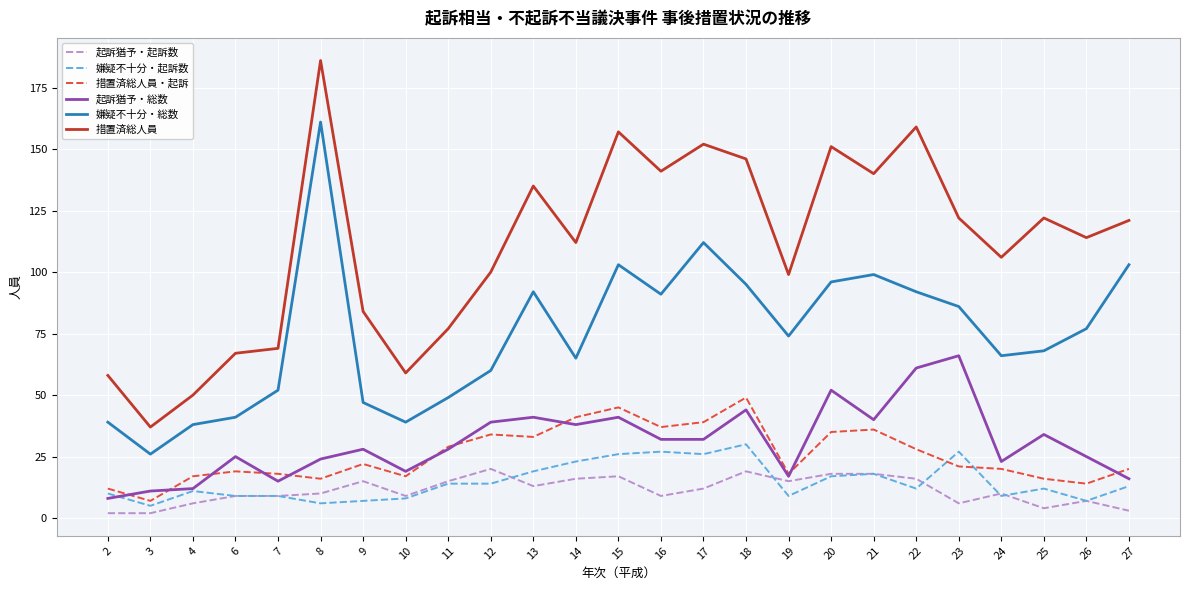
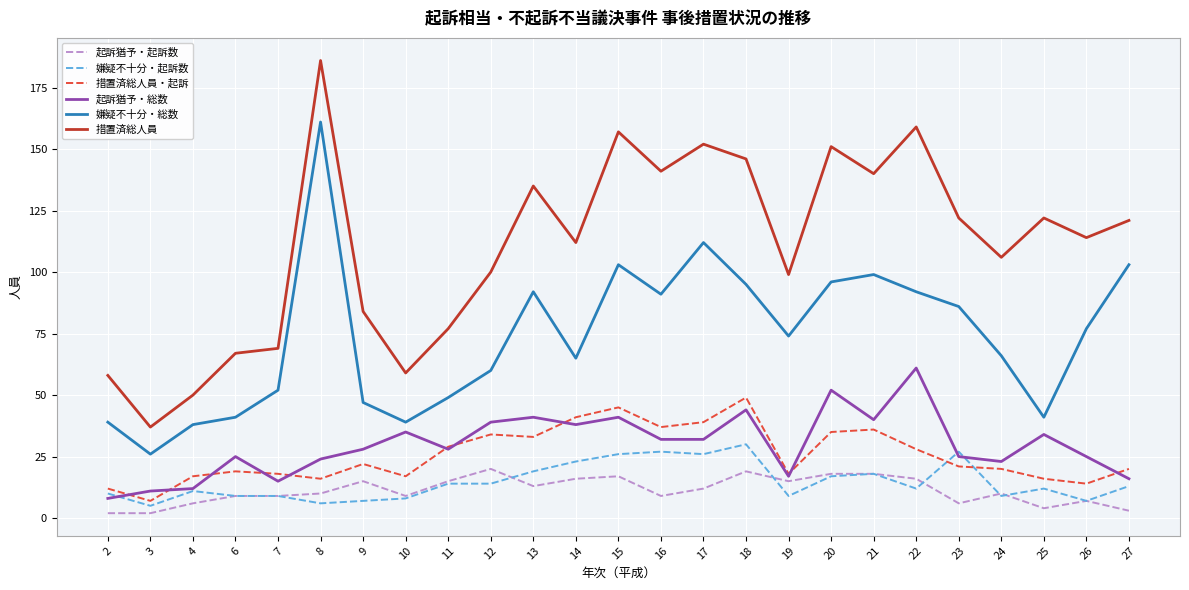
  {
    "起訴猶予・起訴数": {
      "2": 2,
      "3": 2,
      "4": 6,
      "8": 10,
      "9": 15,
      "12": 20,
      "13": 13,
      "14": 16,
      "15": 17,
      "16": 9,
      "17": 12,
      "18": 19,
      "19": 15,
      "22": 16,
      "23": 6,
      "25": 4,
      "27": 3
    },
    "嫌疑不十分・起訴数": {
      "2": 10,
      "3": 5,
      "8": 6,
      "9": 7,
      "12": 14,
      "13": 19,
      "14": 23,
      "15": 26,
      "16": 27,
      "17": 26,
      "18": 30,
      "19": 9,
      "22": 12,
      "23": 27,
      "25": 12,
      "27": 13
    },
    "起訴猶予・総数": {
      "2": 8,
      "3": 11,
      "6": 25,
      "7": 15,
      "8": 24,
      "9": 28,
-     "10": 19,
+     "10": 35,
      "12": 39,
      "13": 41,
      "14": 38,
      "15": 41,
      "16": 32,
      "17": 32,
      "18": 44,
      "20": 52,
      "21": 40,
      "22": 61,
-     "23": 66,
+     "23": 25,
      "24": 23,
      "25": 34,
      "26": 25,
      "27": 16
    },
    "嫌疑不十分・総数": {
      "2": 39,
      "3": 26,
      "4": 38,
      "6": 41,
      "7": 52,
      "8": 161,
      "9": 47,
      "10": 39,
      "11": 49,
      "12": 60,
      "13": 92,
      "14": 65,
      "15": 103,
      "16": 91,
      "17": 112,
      "18": 95,
      "19": 74,
      "20": 96,
      "21": 99,
      "22": 92,
      "23": 86,
      "24": 66,
-     "25": 68,
+     "25": 41,
      "26": 77,
      "27": 103
    }
  }
